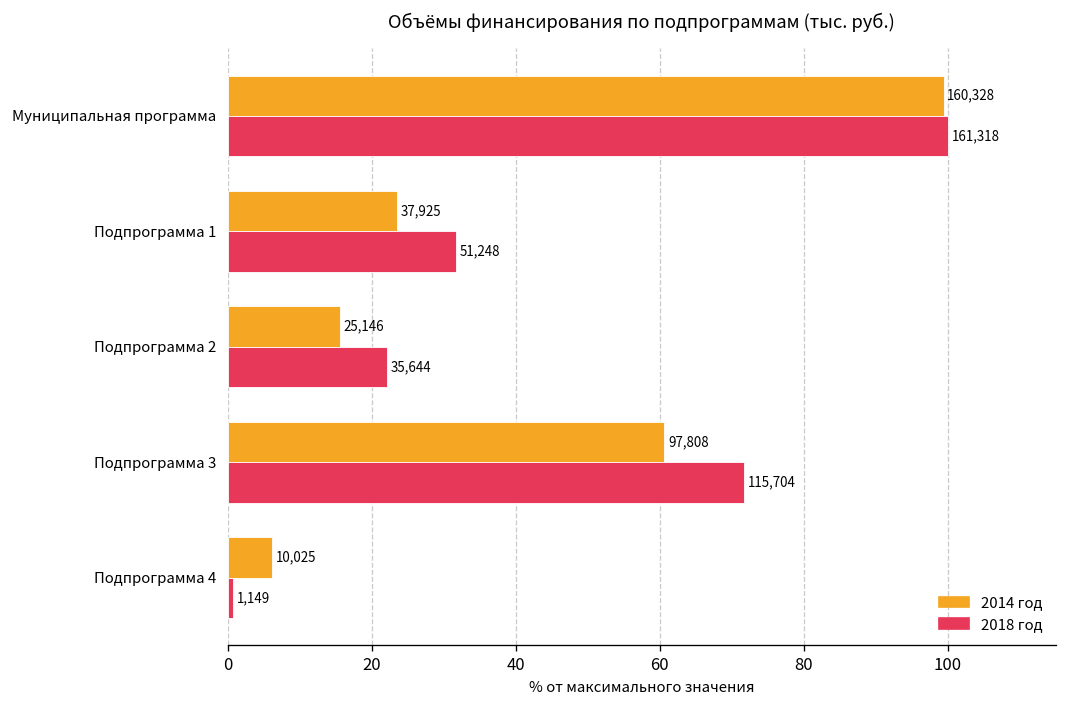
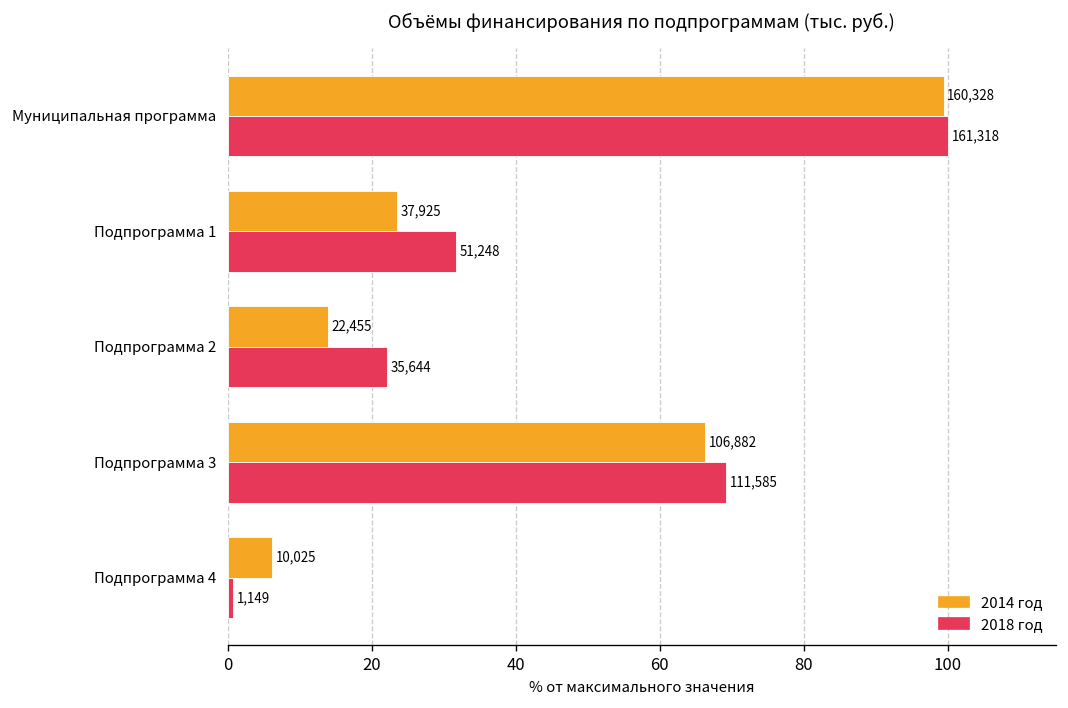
  {
    "2014 год": {
-     "Подпрограмма 2": "25,146",
-     "Подпрограмма 3": "97,808"
+     "Подпрограмма 2": "22,455",
+     "Подпрограмма 3": "106,882"
    },
    "2018 год": {
-     "Подпрограмма 3": "115,704"
+     "Подпрограмма 3": "111,585"
    }
  }
